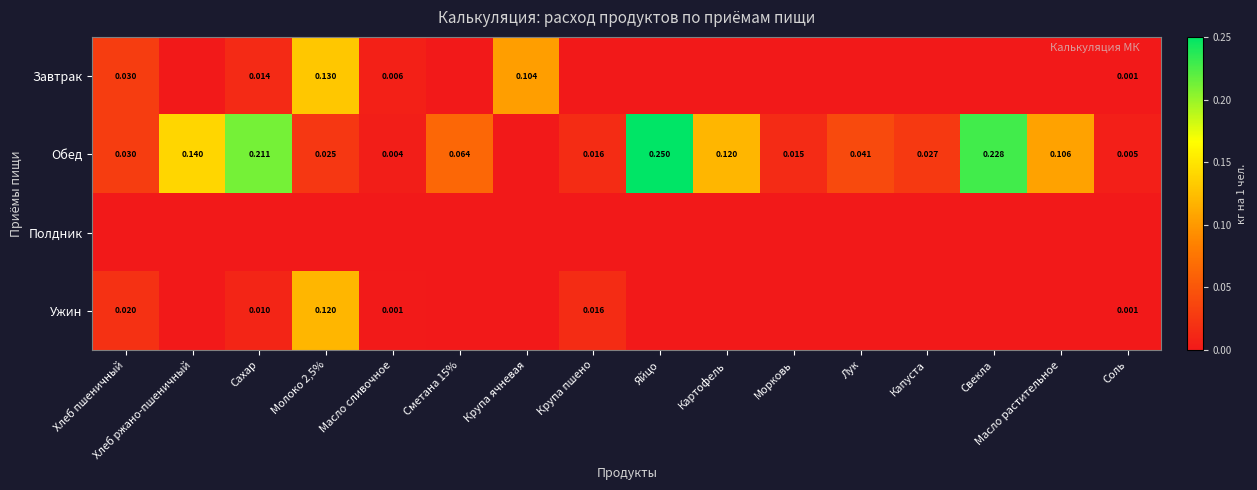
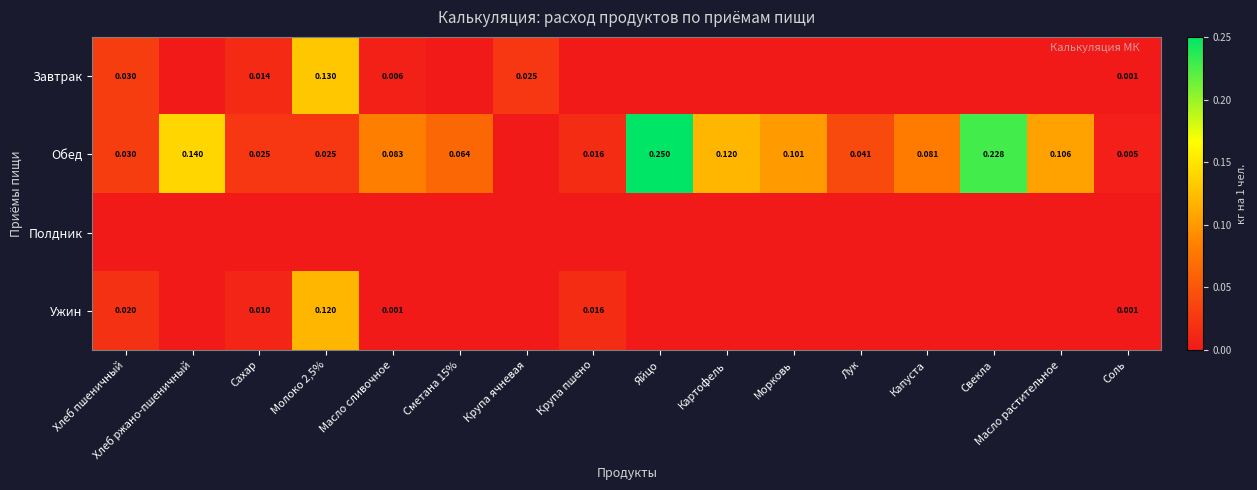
  {
    "Завтрак": {
      "Хлеб пшеничный": 0.030,
      "Сахар": 0.014,
      "Молоко 2,5%": 0.130,
      "Масло сливочное": 0.006,
-     "Крупа ячневая": 0.104
+     "Крупа ячневая": 0.025
    },
    "Обед": {
      "Хлеб пшеничный": 0.030,
      "Хлеб ржано-пшеничный": 0.140,
-     "Сахар": 0.211,
+     "Сахар": 0.025,
      "Молоко 2,5%": 0.025,
-     "Масло сливочное": 0.004,
+     "Масло сливочное": 0.083,
      "Сметана 15%": 0.064,
      "Крупа пшено": 0.016,
      "Яйцо": 0.250,
      "Картофель": 0.120,
-     "Морковь": 0.015,
+     "Морковь": 0.101,
      "Лук": 0.041,
-     "Капуста": 0.027,
+     "Капуста": 0.081,
      "Свекла": 0.228,
      "Масло растительное": 0.106,
      "Соль": 0.005
    },
    "Ужин": {
      "Хлеб пшеничный": 0.020,
      "Сахар": 0.010,
      "Молоко 2,5%": 0.120,
      "Масло сливочное": 0.001,
      "Крупа пшено": 0.016,
      "Соль": 0.001
    }
  }
